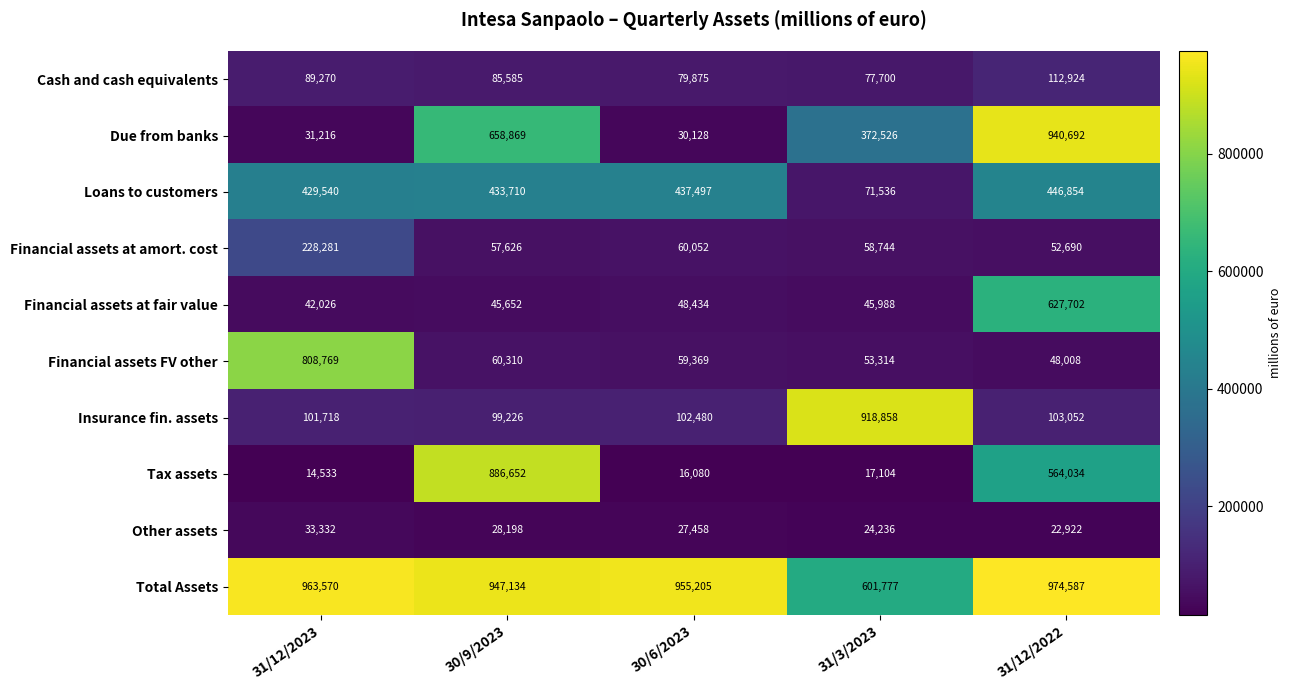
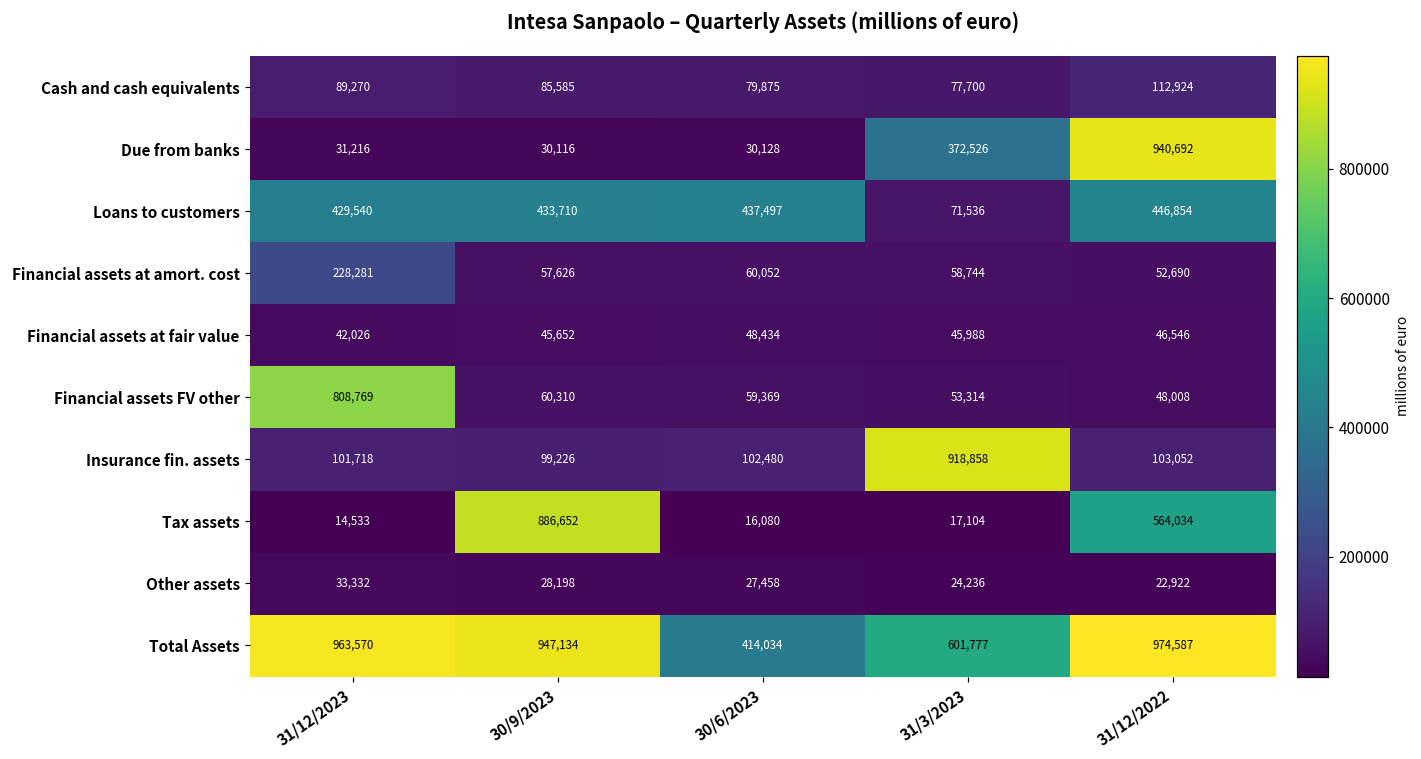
  {
    "Cash and cash equivalents": {
      "31/12/2023": "89,270",
      "30/9/2023": "85,585",
      "30/6/2023": "79,875",
      "31/3/2023": "77,700",
      "31/12/2022": "112,924"
    },
    "Due from banks": {
      "31/12/2023": "31,216",
-     "30/9/2023": "658,869",
+     "30/9/2023": "30,116",
      "30/6/2023": "30,128",
      "31/3/2023": "372,526",
      "31/12/2022": "940,692"
    },
    "Loans to customers": {
      "31/12/2023": "429,540",
      "30/9/2023": "433,710",
      "30/6/2023": "437,497",
      "31/3/2023": "71,536",
      "31/12/2022": "446,854"
    },
    "Financial assets at amort. cost": {
      "31/12/2023": "228,281",
      "30/9/2023": "57,626",
      "30/6/2023": "60,052",
      "31/3/2023": "58,744",
      "31/12/2022": "52,690"
    },
    "Financial assets at fair value": {
      "31/12/2023": "42,026",
      "30/9/2023": "45,652",
      "30/6/2023": "48,434",
      "31/3/2023": "45,988",
-     "31/12/2022": "627,702"
+     "31/12/2022": "46,546"
    },
    "Financial assets FV other": {
      "31/12/2023": "808,769",
      "30/9/2023": "60,310",
      "30/6/2023": "59,369",
      "31/3/2023": "53,314",
      "31/12/2022": "48,008"
    },
    "Insurance fin. assets": {
      "31/12/2023": "101,718",
      "30/9/2023": "99,226",
      "30/6/2023": "102,480",
      "31/3/2023": "918,858",
      "31/12/2022": "103,052"
    },
    "Tax assets": {
      "31/12/2023": "14,533",
      "30/9/2023": "886,652",
      "30/6/2023": "16,080",
      "31/3/2023": "17,104",
      "31/12/2022": "564,034"
    },
    "Other assets": {
      "31/12/2023": "33,332",
      "30/9/2023": "28,198",
      "30/6/2023": "27,458",
      "31/3/2023": "24,236",
      "31/12/2022": "22,922"
    },
    "Total Assets": {
      "31/12/2023": "963,570",
      "30/9/2023": "947,134",
-     "30/6/2023": "955,205",
+     "30/6/2023": "414,034",
      "31/3/2023": "601,777",
      "31/12/2022": "974,587"
    }
  }
